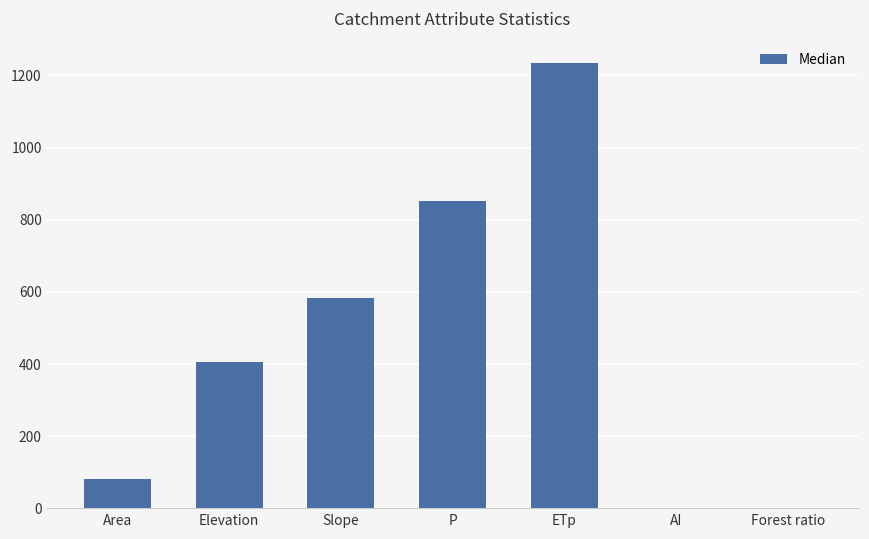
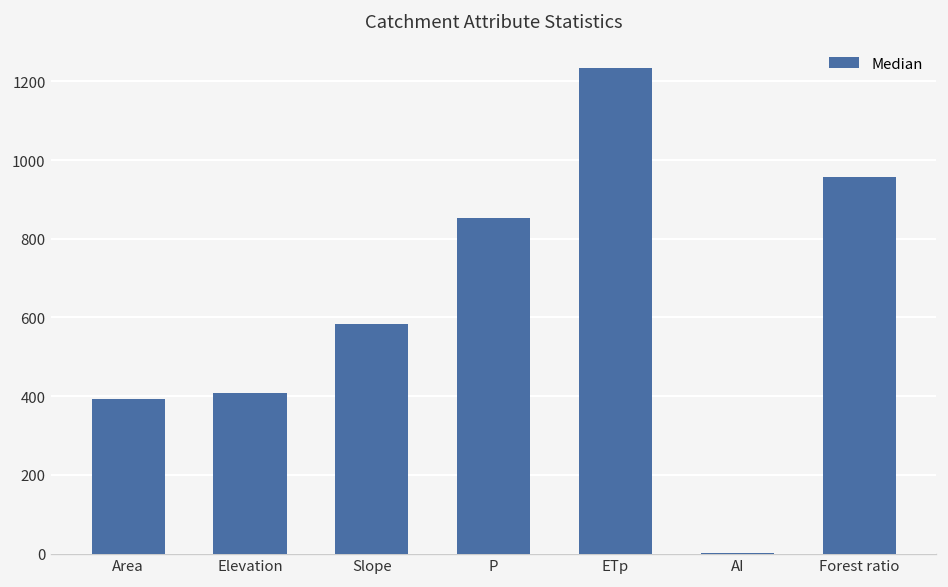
  {
-   "Area": 80,
+   "Area": 390,
    "Elevation": 410,
    "Slope": 580,
    "P": 850,
    "ETp": 1240,
-   "Forest ratio": 0
+   "Forest ratio": 960
  }
